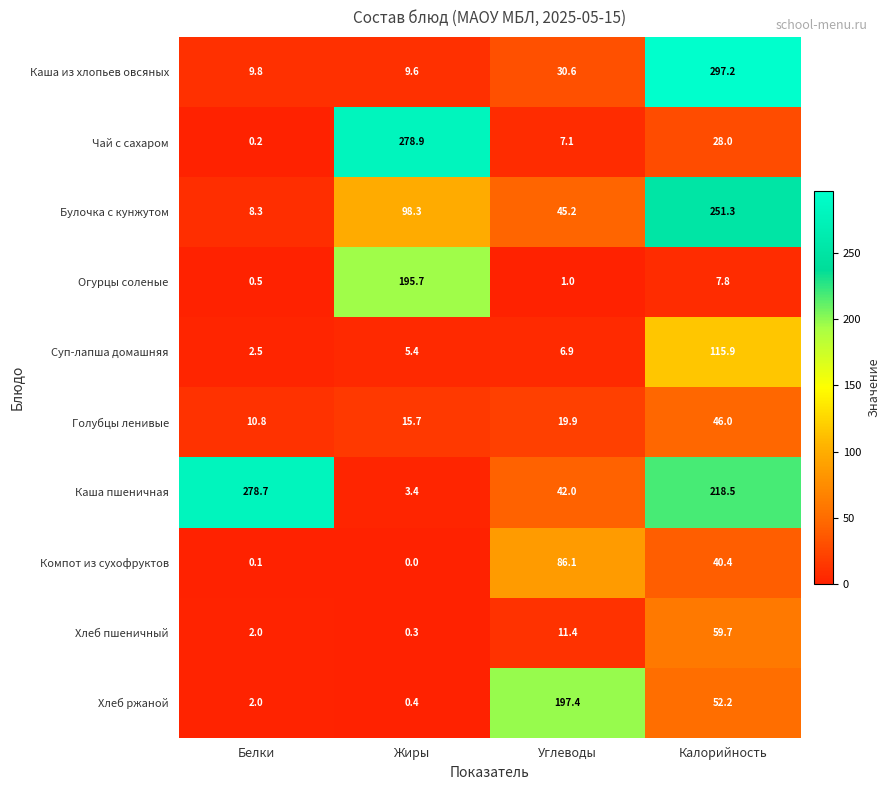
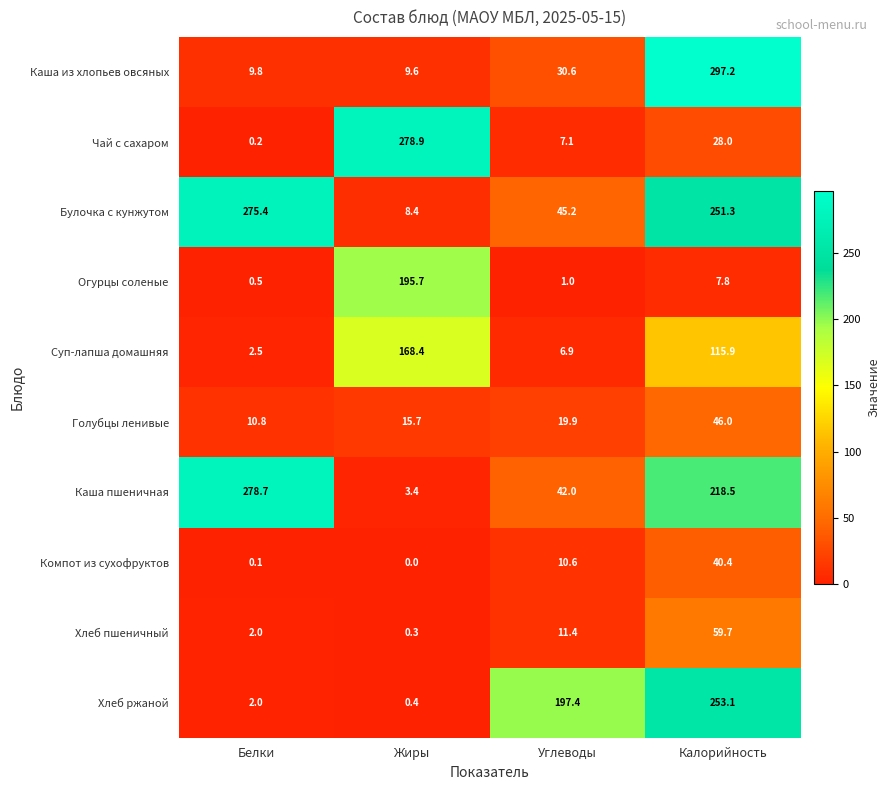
  {
    "Каша из хлопьев овсяных": {
      "Белки": 9.8,
      "Жиры": 9.6,
      "Углеводы": 30.6,
      "Калорийность": 297.2
    },
    "Чай с сахаром": {
      "Белки": 0.2,
      "Жиры": 278.9,
      "Углеводы": 7.1,
      "Калорийность": 28.0
    },
    "Булочка с кунжутом": {
-     "Белки": 8.3,
-     "Жиры": 98.3,
+     "Белки": 275.4,
+     "Жиры": 8.4,
      "Углеводы": 45.2,
      "Калорийность": 251.3
    },
    "Огурцы соленые": {
      "Белки": 0.5,
      "Жиры": 195.7,
      "Углеводы": 1.0,
      "Калорийность": 7.8
    },
    "Суп-лапша домашняя": {
      "Белки": 2.5,
-     "Жиры": 5.4,
+     "Жиры": 168.4,
      "Углеводы": 6.9,
      "Калорийность": 115.9
    },
    "Голубцы ленивые": {
      "Белки": 10.8,
      "Жиры": 15.7,
      "Углеводы": 19.9,
      "Калорийность": 46.0
    },
    "Каша пшеничная": {
      "Белки": 278.7,
      "Жиры": 3.4,
      "Углеводы": 42.0,
      "Калорийность": 218.5
    },
    "Компот из сухофруктов": {
      "Белки": 0.1,
      "Жиры": 0.0,
-     "Углеводы": 86.1,
+     "Углеводы": 10.6,
      "Калорийность": 40.4
    },
    "Хлеб пшеничный": {
      "Белки": 2.0,
      "Жиры": 0.3,
      "Углеводы": 11.4,
      "Калорийность": 59.7
    },
    "Хлеб ржаной": {
      "Белки": 2.0,
      "Жиры": 0.4,
      "Углеводы": 197.4,
-     "Калорийность": 52.2
+     "Калорийность": 253.1
    }
  }
